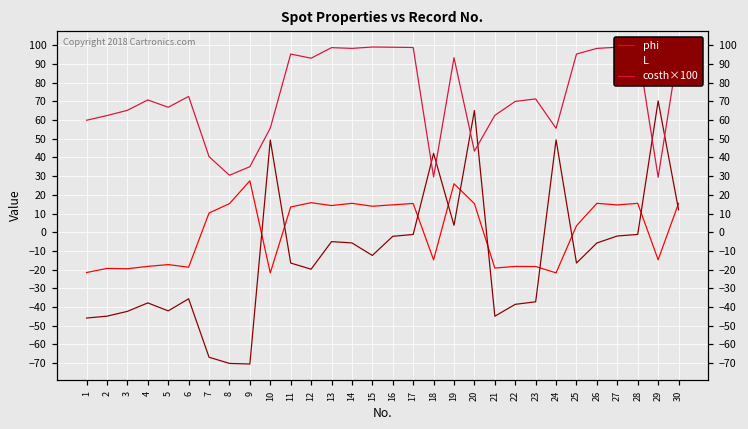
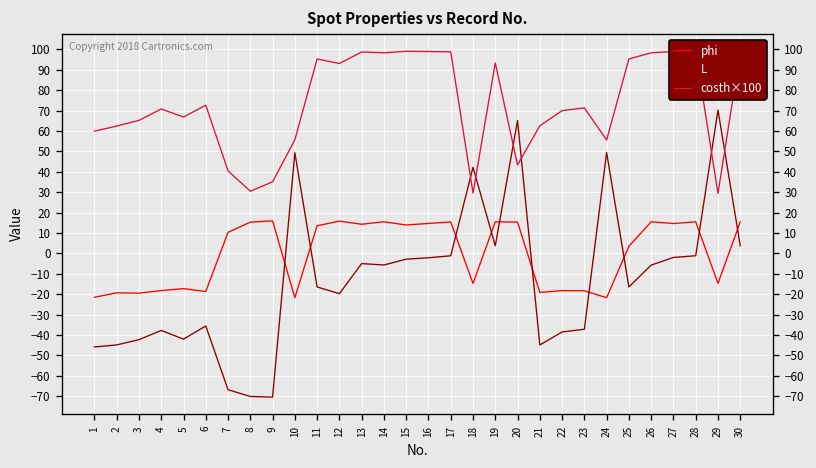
  {
    "phi": {
      "1": -22,
      "2": -19,
      "3": -20,
      "4": -18,
      "5": -17,
      "6": -19,
      "7": 10,
      "8": 15,
-     "9": 28,
+     "9": 16,
      "10": -22,
      "11": 14,
      "12": 16,
      "13": 14,
      "14": 15,
      "15": 14,
      "16": 15,
      "17": 15,
      "18": -15,
-     "19": 26,
+     "19": 15,
      "20": 15,
      "21": -19,
      "22": -18,
      "23": -18,
      "24": -22,
      "25": 3,
      "26": 15,
      "27": 15,
      "28": 15,
      "29": -15,
      "30": 15
    },
    "L": {
      "1": -46,
      "2": -45,
      "3": -42,
      "4": -38,
      "5": -42,
      "6": -36,
      "7": -67,
      "8": -70,
      "9": -71,
      "10": 49,
      "11": -16,
      "12": -20,
      "13": -5,
      "14": -6,
-     "15": -12,
+     "15": -3,
      "16": -2,
      "17": -1,
      "18": 42,
      "19": 4,
      "20": 65,
      "21": -45,
      "22": -39,
      "23": -37,
      "24": 49,
      "25": -16,
      "26": -6,
      "27": -2,
      "28": -1,
      "29": 70,
-     "30": 12
+     "30": 4
    },
    "costh×100": {
      "1": 60,
      "2": 62,
      "3": 65,
      "4": 71,
      "5": 67,
      "6": 73,
      "7": 40,
      "8": 30,
      "9": 35,
      "10": 56,
      "11": 95,
      "12": 93,
      "13": 99,
      "14": 98,
      "15": 99,
      "16": 99,
      "17": 99,
      "18": 30,
      "19": 93,
      "20": 43,
      "21": 63,
      "22": 70,
      "23": 71,
      "24": 56,
      "25": 95,
      "26": 98,
      "29": 29
    }
  }
